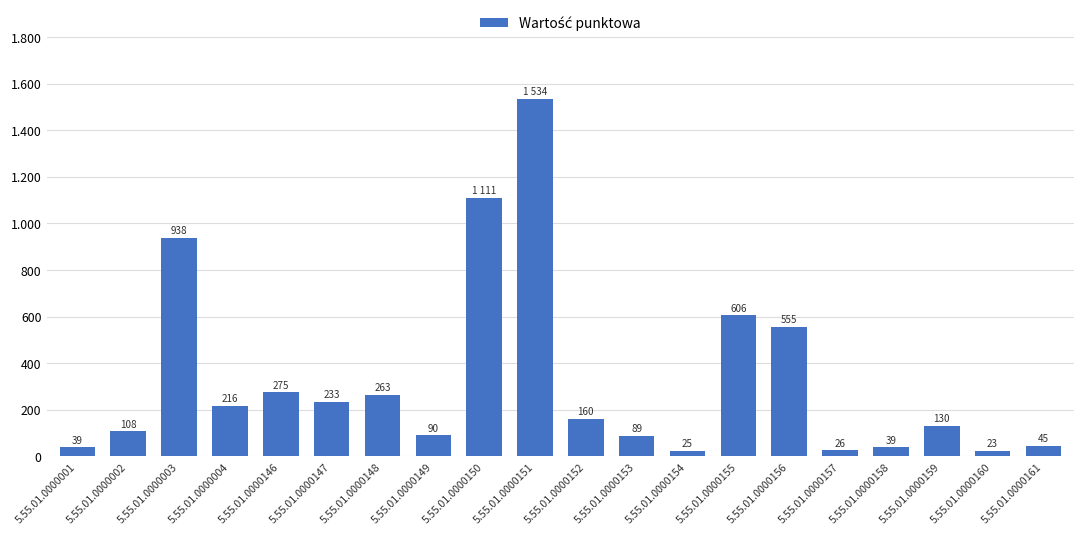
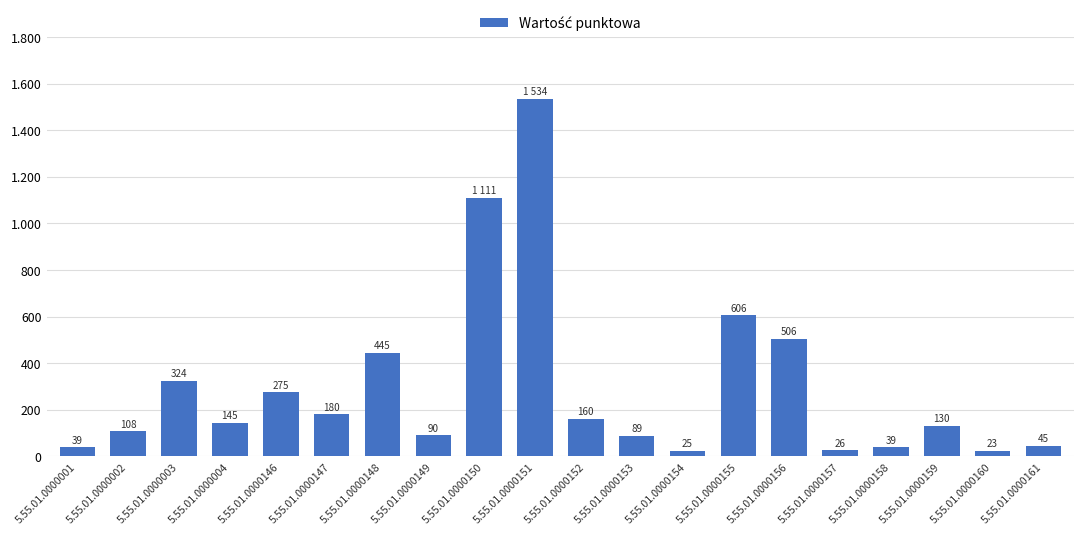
  {
    "5.55.01.0000001": 39,
    "5.55.01.0000002": 108,
-   "5.55.01.0000003": 938,
-   "5.55.01.0000004": 216,
+   "5.55.01.0000003": 324,
+   "5.55.01.0000004": 145,
    "5.55.01.0000146": 275,
-   "5.55.01.0000147": 233,
-   "5.55.01.0000148": 263,
+   "5.55.01.0000147": 180,
+   "5.55.01.0000148": 445,
    "5.55.01.0000149": 90,
    "5.55.01.0000152": 160,
    "5.55.01.0000153": 89,
    "5.55.01.0000154": 25,
    "5.55.01.0000155": 606,
-   "5.55.01.0000156": 555,
+   "5.55.01.0000156": 506,
    "5.55.01.0000157": 26,
    "5.55.01.0000158": 39,
    "5.55.01.0000159": 130,
    "5.55.01.0000160": 23,
    "5.55.01.0000161": 45
  }
